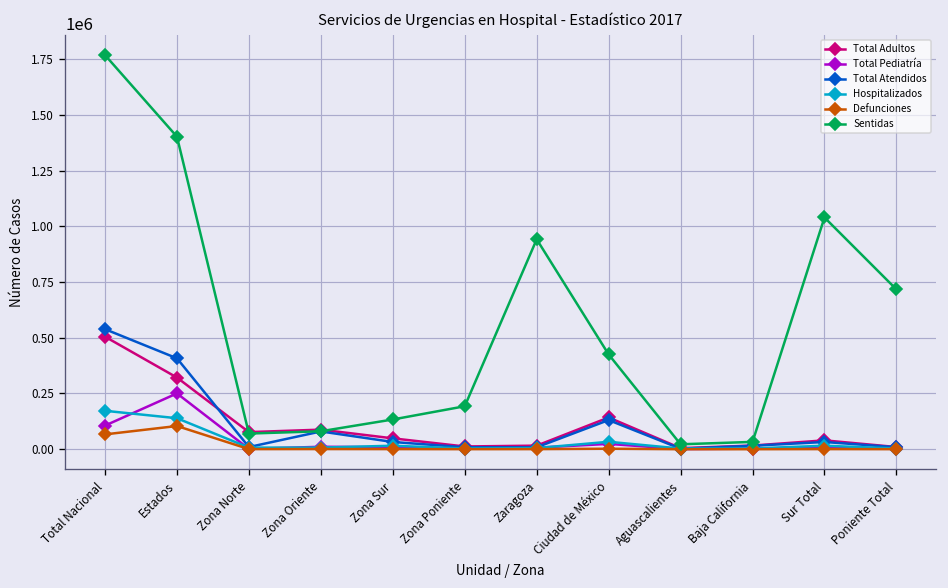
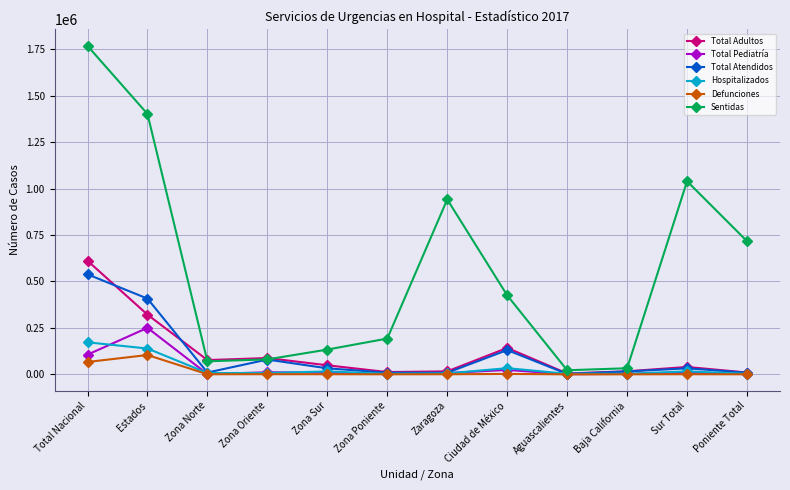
  {
    "Total Adultos": {
-     "Total Nacional": 500000,
+     "Total Nacional": 610000,
      "Estados": 320000,
      "Zona Sur": 50000
    },
    "Total Pediatría": {
      "Total Nacional": 110000,
      "Estados": 250000
    },
    "Total Atendidos": {
      "Total Nacional": 540000,
      "Estados": 410000,
      "Zona Sur": 30000
    },
    "Hospitalizados": {
      "Total Nacional": 170000,
      "Estados": 140000
    },
    "Defunciones": {
      "Total Nacional": 70000,
      "Estados": 100000,
      "Ciudad de México": 0
    },
    "Sentidas": {
      "Total Nacional": 1770000,
      "Estados": 1400000,
      "Zona Sur": 130000,
      "Zona Poniente": 190000,
      "Zaragoza": 940000,
      "Ciudad de México": 430000,
      "Aguascalientes": 20000,
      "Baja California": 30000,
      "Sur Total": 1040000,
      "Poniente Total": 720000
    }
  }
